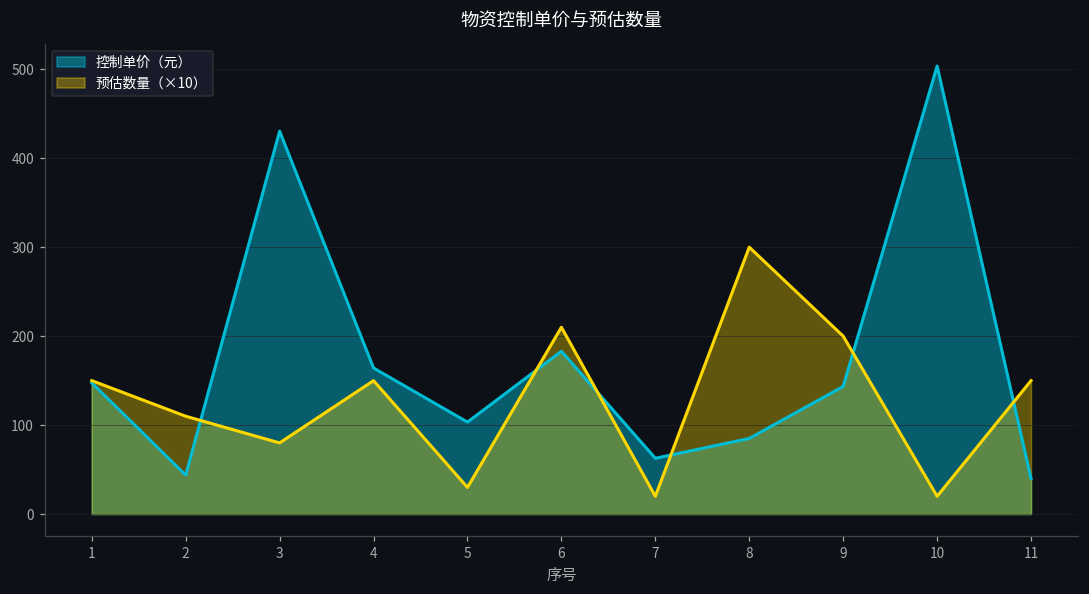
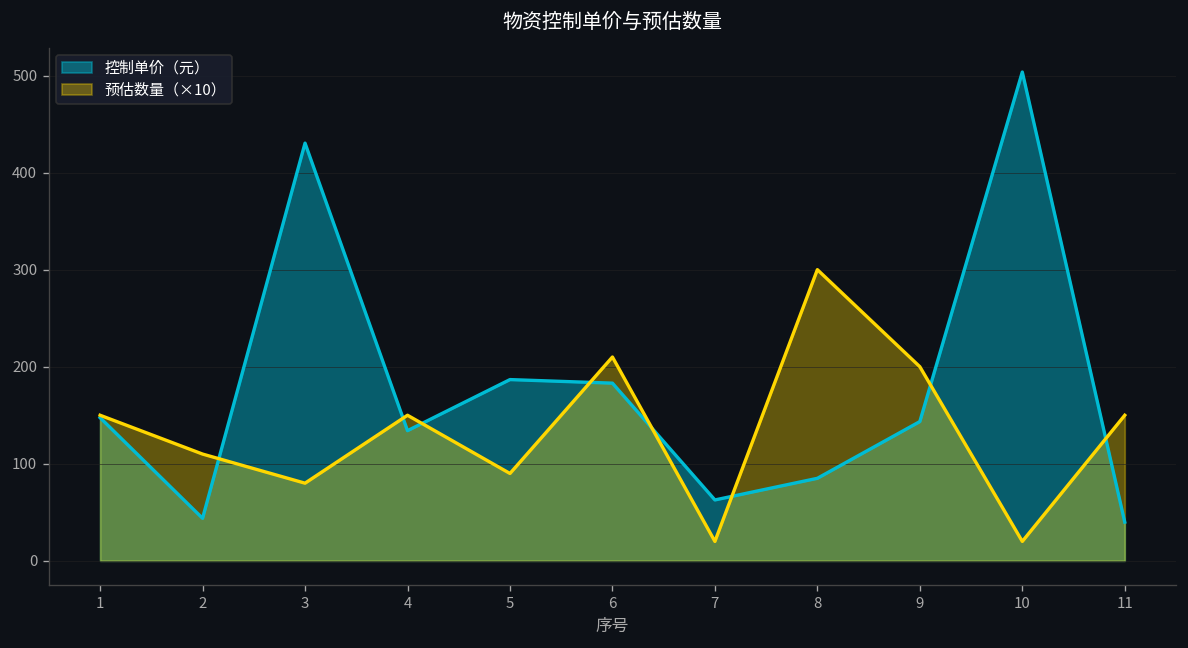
  {
    "控制单价（元）": {
      "2": 40,
      "3": 430,
-     "4": 160,
-     "5": 100,
+     "4": 130,
+     "5": 190,
      "6": 180,
      "7": 60,
      "8": 90,
      "9": 140,
      "10": 500,
      "11": 40
    },
    "预估数量（×10）": {
      "2": 110,
      "3": 80,
      "4": 150,
-     "5": 30,
+     "5": 90,
      "6": 210,
      "7": 20,
      "8": 300,
      "9": 200,
      "10": 20,
      "11": 150
    }
  }
